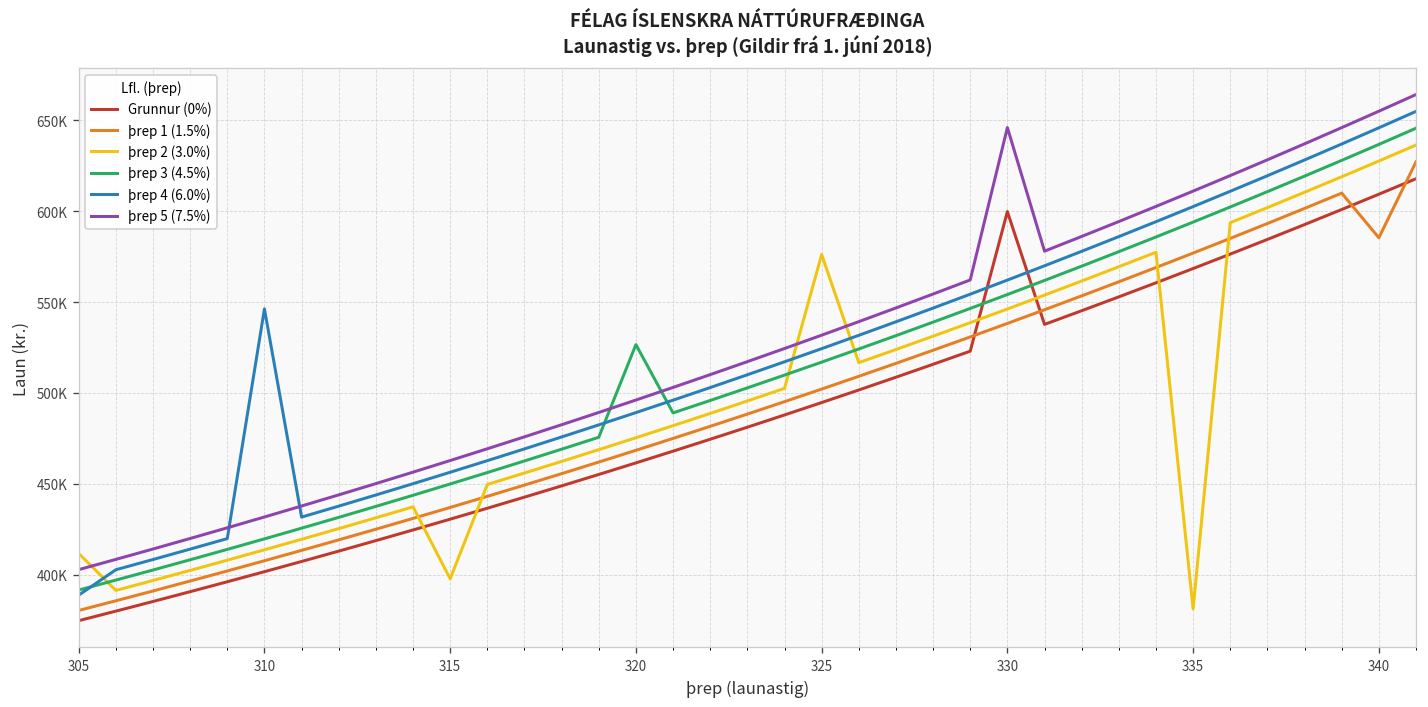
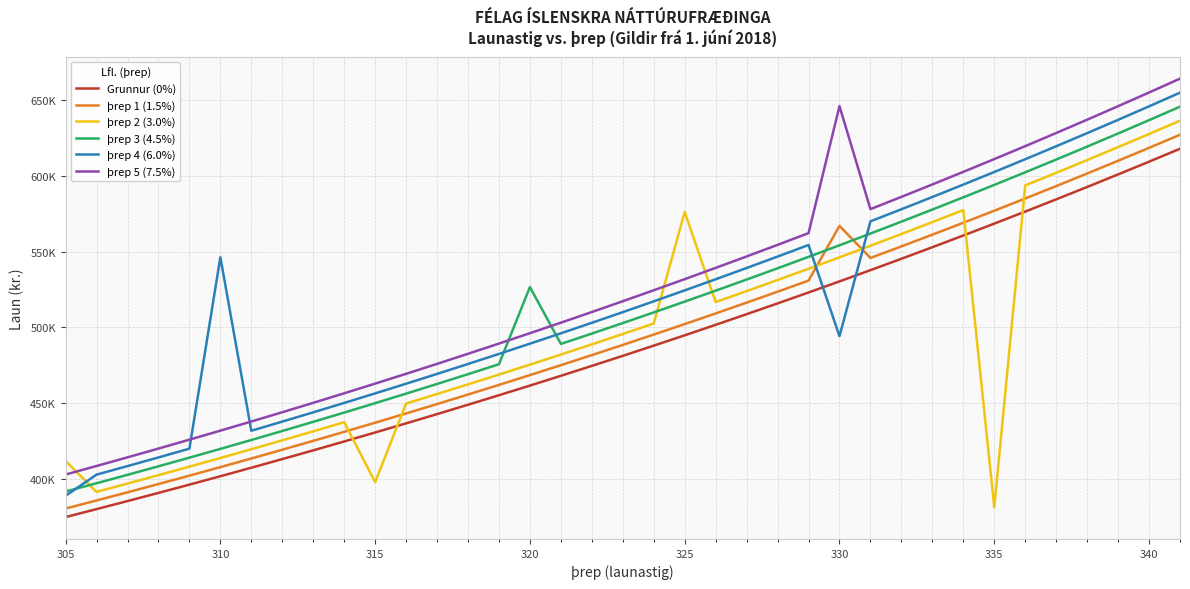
  {
    "Grunnur (0%)": {
      "305": 375000,
      "310": 402000,
      "315": 430000,
      "320": 461000,
      "325": 495000,
-     "330": 600000,
+     "330": 530000,
      "335": 568000,
      "340": 609000
    },
    "þrep 1 (1.5%)": {
      "305": 380000,
      "310": 408000,
      "315": 437000,
      "320": 468000,
      "325": 502000,
-     "330": 538000,
+     "330": 567000,
      "335": 577000,
-     "340": 585000
+     "340": 619000
    },
    "þrep 2 (3.0%)": {
      "305": 412000,
      "310": 414000,
      "315": 398000,
      "320": 475000,
      "325": 576000,
      "330": 546000,
      "335": 381000,
      "340": 628000
    },
    "þrep 3 (4.5%)": {
      "305": 391000,
      "310": 420000,
      "315": 450000,
      "320": 527000,
      "325": 517000,
      "330": 554000,
      "335": 594000,
      "340": 637000
    },
    "þrep 4 (6.0%)": {
      "305": 389000,
      "310": 546000,
      "315": 456000,
      "320": 489000,
      "325": 524000,
-     "330": 562000,
+     "330": 494000,
      "335": 603000,
      "340": 646000
    },
    "þrep 5 (7.5%)": {
      "305": 403000,
      "310": 432000,
      "315": 463000,
      "320": 496000,
      "325": 532000,
      "330": 646000,
      "335": 611000,
      "340": 655000
    }
  }
